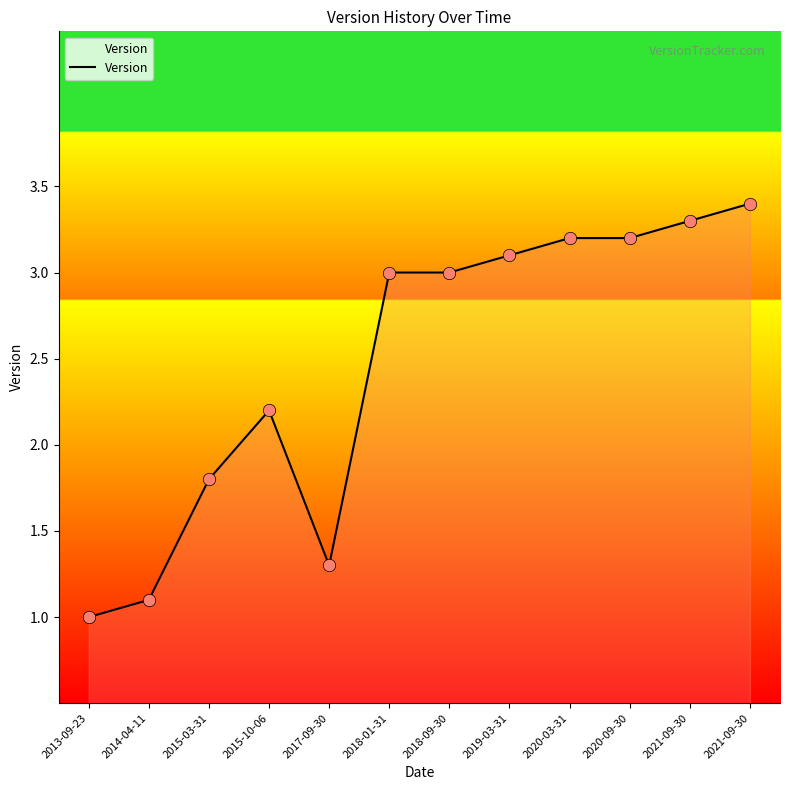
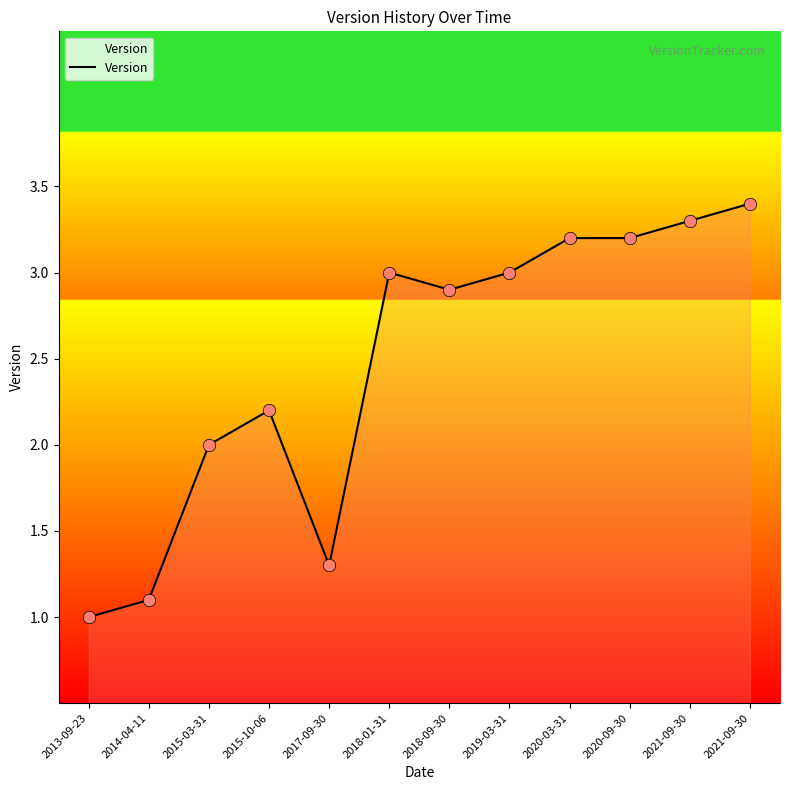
  {
    "2013-09-23": 1.0,
    "2014-04-11": 1.1,
-   "2015-03-31": 1.8,
+   "2015-03-31": 2.0,
    "2015-10-06": 2.2,
    "2017-09-30": 1.3,
    "2018-01-31": 3.0,
-   "2018-09-30": 3.0,
-   "2019-03-31": 3.1,
+   "2018-09-30": 2.9,
+   "2019-03-31": 3.0,
    "2020-03-31": 3.2,
    "2020-09-30": 3.2
  }
